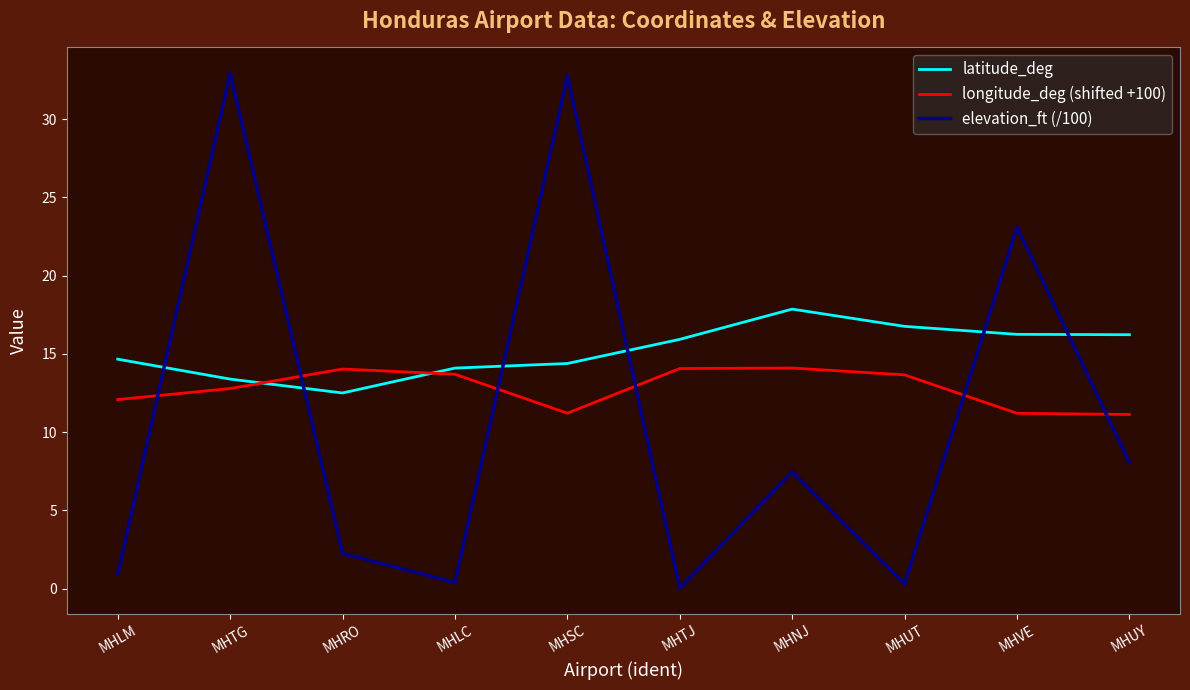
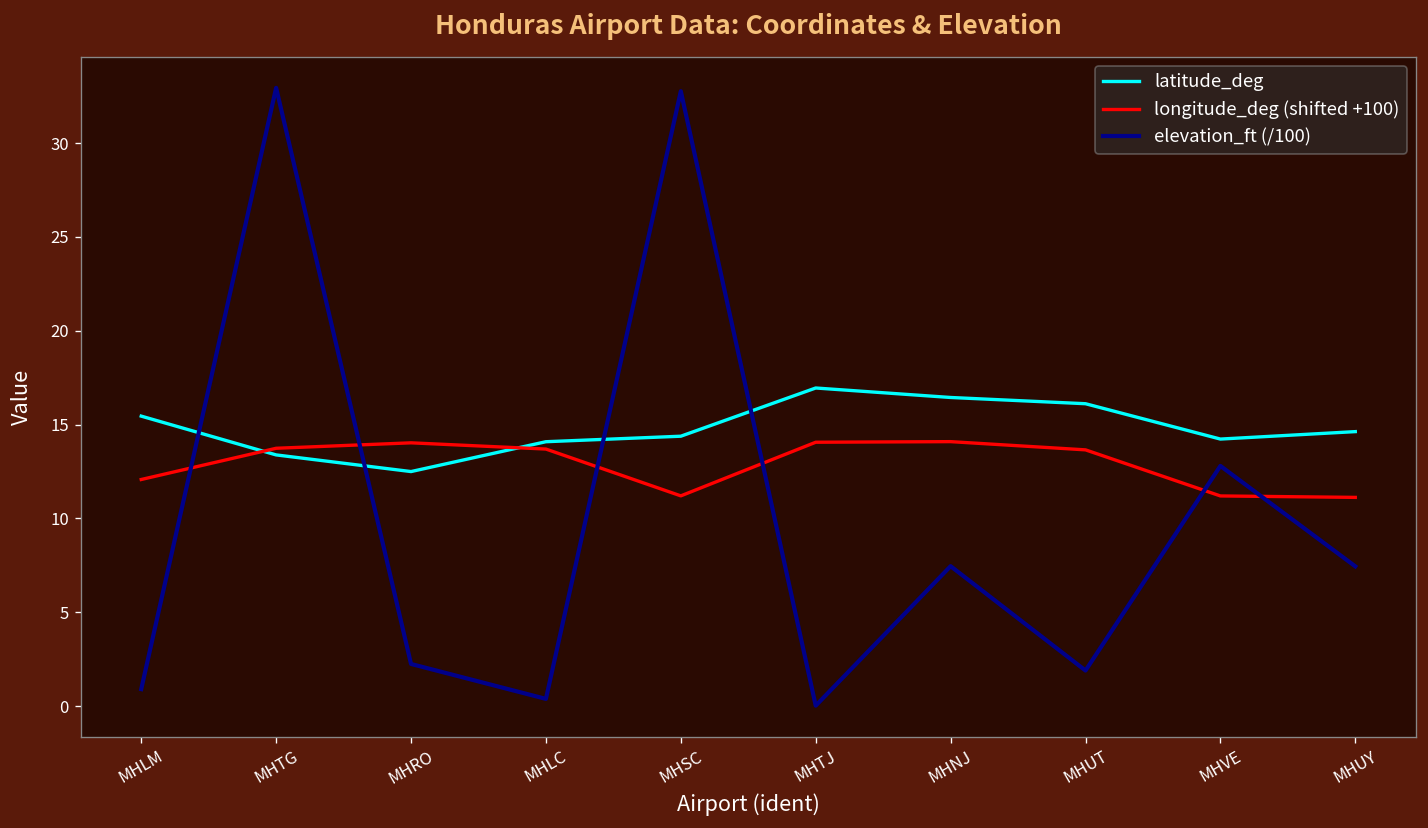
  {
    "latitude_deg": {
-     "MHLM": 14.7,
+     "MHLM": 15.5,
      "MHTG": 13.4,
      "MHRO": 12.5,
      "MHLC": 14.1,
      "MHSC": 14.4,
-     "MHTJ": 15.9,
-     "MHNJ": 17.9,
-     "MHUT": 16.8,
-     "MHVE": 16.2,
-     "MHUY": 16.2
+     "MHTJ": 17.0,
+     "MHNJ": 16.4,
+     "MHUT": 16.1,
+     "MHVE": 14.2,
+     "MHUY": 14.6
    },
    "longitude_deg (shifted +100)": {
      "MHLM": 12.1,
-     "MHTG": 12.8,
+     "MHTG": 13.7,
      "MHRO": 14.0,
      "MHLC": 13.7,
      "MHSC": 11.2,
      "MHTJ": 14.1,
      "MHNJ": 14.1,
      "MHUT": 13.7,
      "MHVE": 11.2,
      "MHUY": 11.1
    },
    "elevation_ft (/100)": {
      "MHLM": 0.9,
      "MHTG": 32.9,
      "MHRO": 2.3,
      "MHLC": 0.4,
      "MHSC": 32.8,
      "MHTJ": 0.0,
      "MHNJ": 7.5,
-     "MHUT": 0.3,
-     "MHVE": 23.1,
-     "MHUY": 8.1
+     "MHUT": 1.9,
+     "MHVE": 12.8,
+     "MHUY": 7.5
    }
  }
